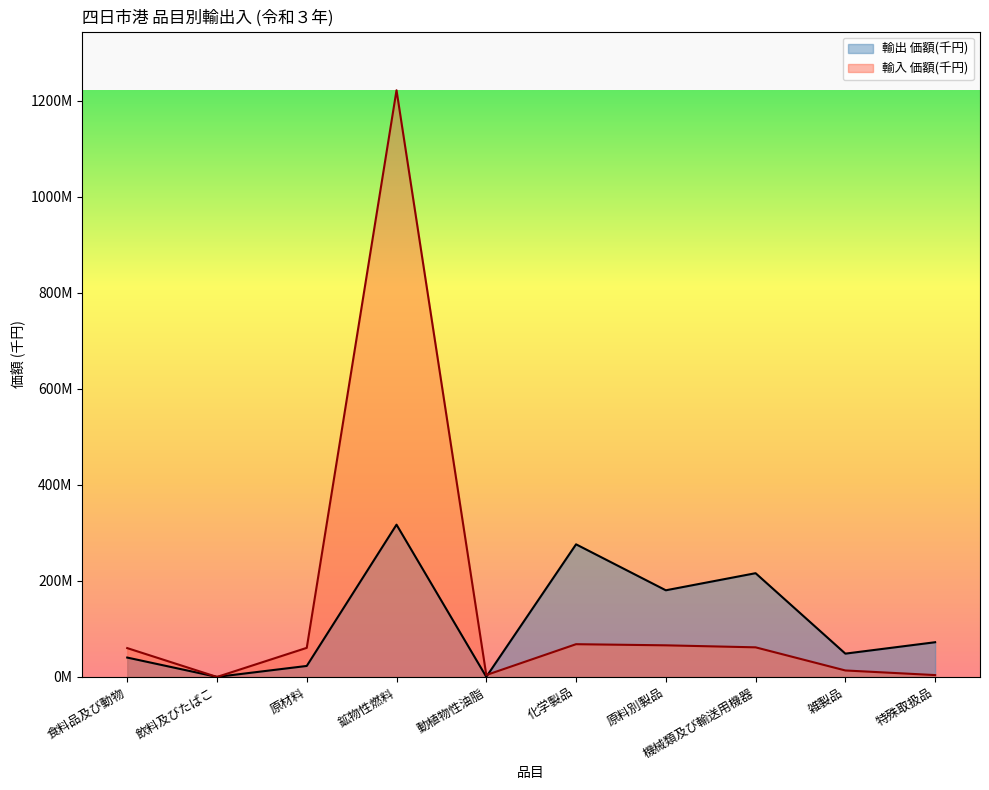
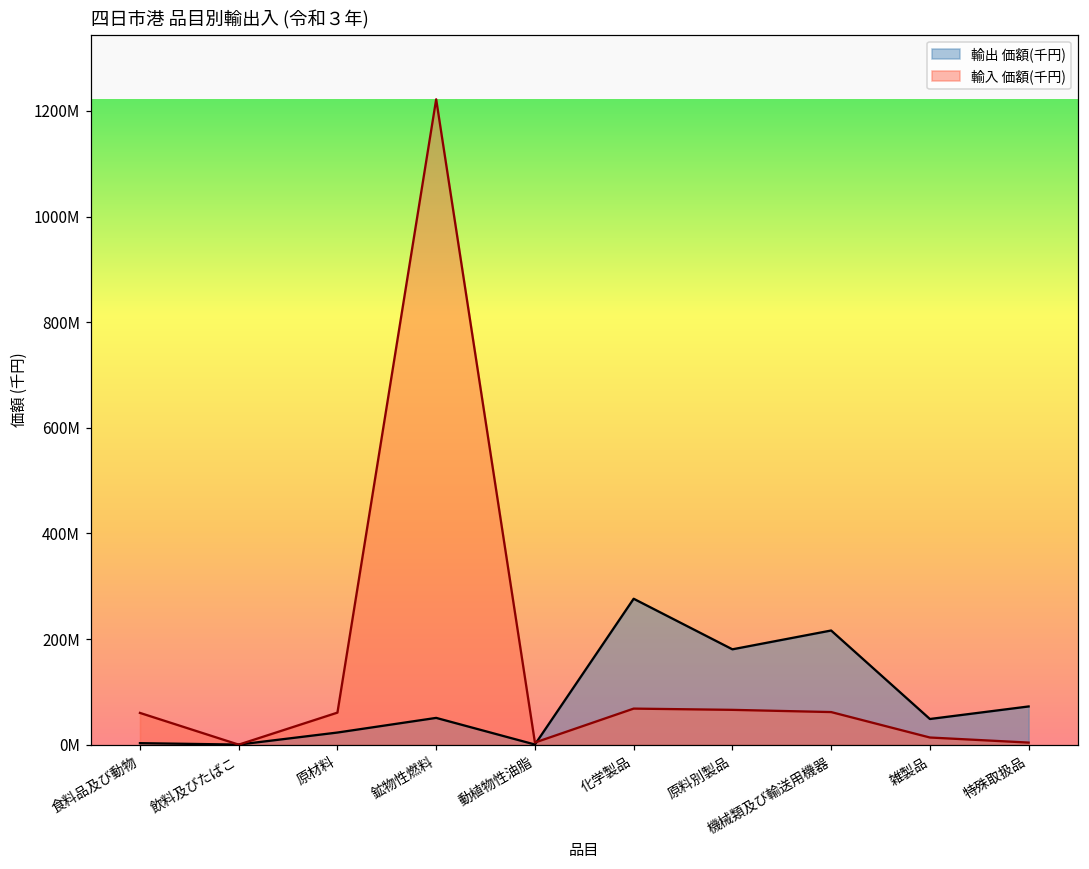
  {
    "輸出 価額(千円)": {
-     "食料品及び動物": 40000000,
+     "食料品及び動物": 0,
      "原材料": 20000000,
-     "鉱物性燃料": 320000000,
+     "鉱物性燃料": 50000000,
      "化学製品": 280000000,
      "原料別製品": 180000000,
      "機械類及び輸送用機器": 220000000,
      "雑製品": 50000000,
      "特殊取扱品": 70000000
    },
    "輸入 価額(千円)": {
      "食料品及び動物": 60000000,
      "原材料": 60000000,
      "鉱物性燃料": 1220000000,
      "化学製品": 70000000,
      "原料別製品": 70000000,
      "機械類及び輸送用機器": 60000000,
      "雑製品": 10000000,
      "特殊取扱品": 0
    }
  }
